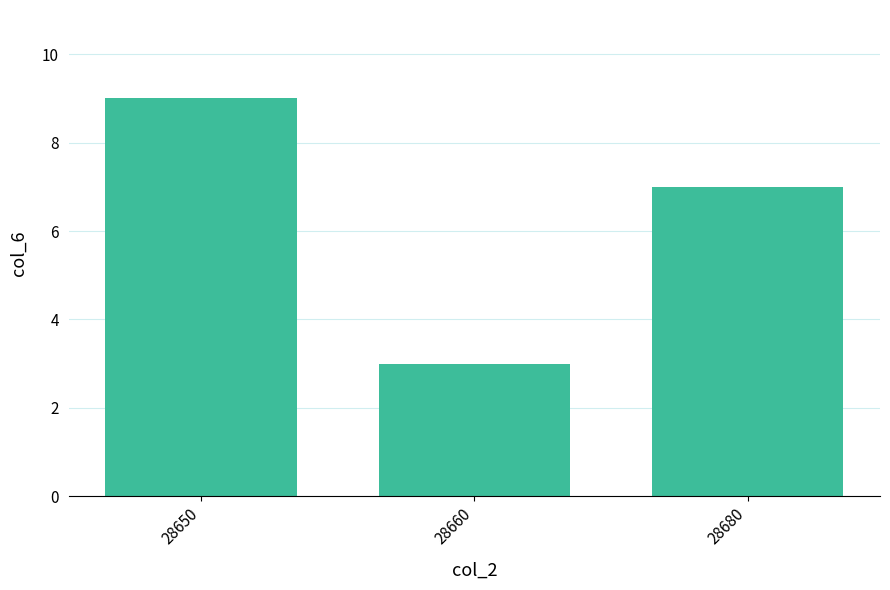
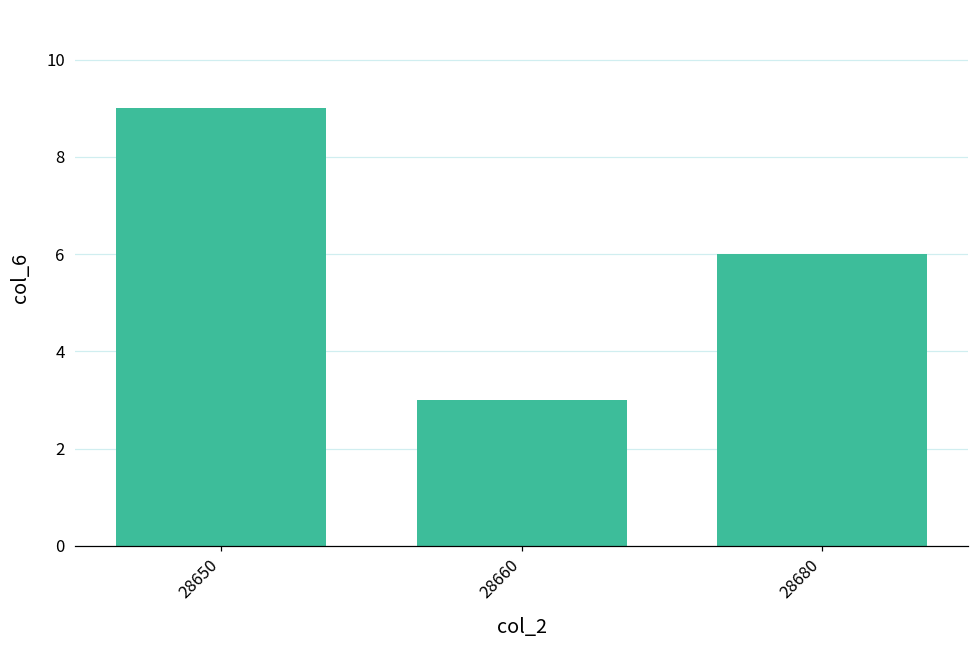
  {
    "28650": 9,
    "28660": 3,
-   "28680": 7
+   "28680": 6
  }
